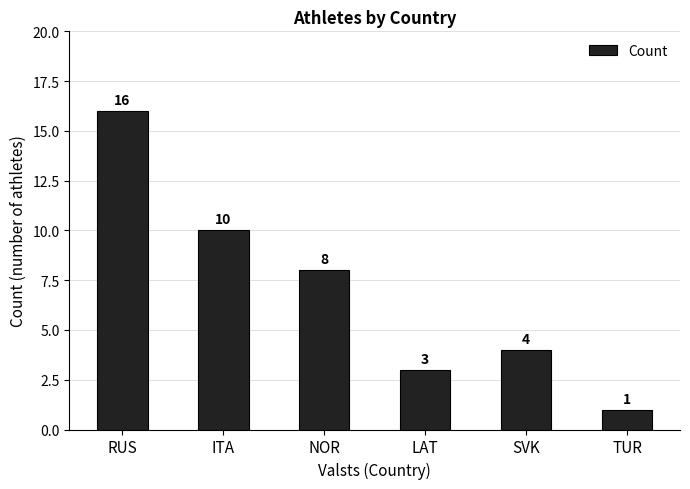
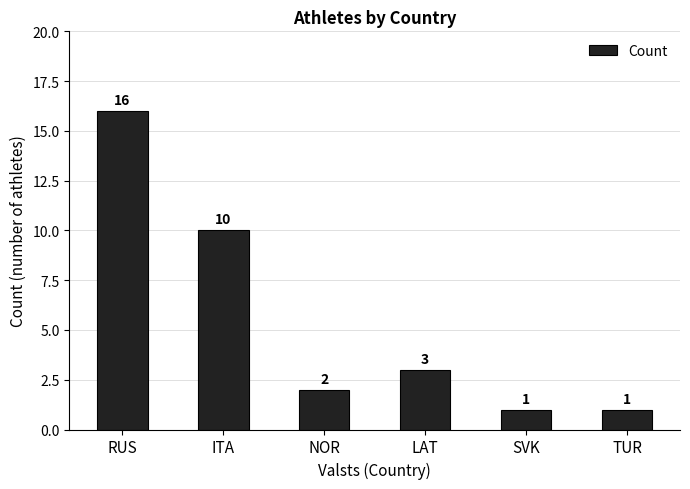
  {
    "RUS": 16,
    "ITA": 10,
-   "NOR": 8,
+   "NOR": 2,
    "LAT": 3,
-   "SVK": 4,
+   "SVK": 1,
    "TUR": 1
  }
